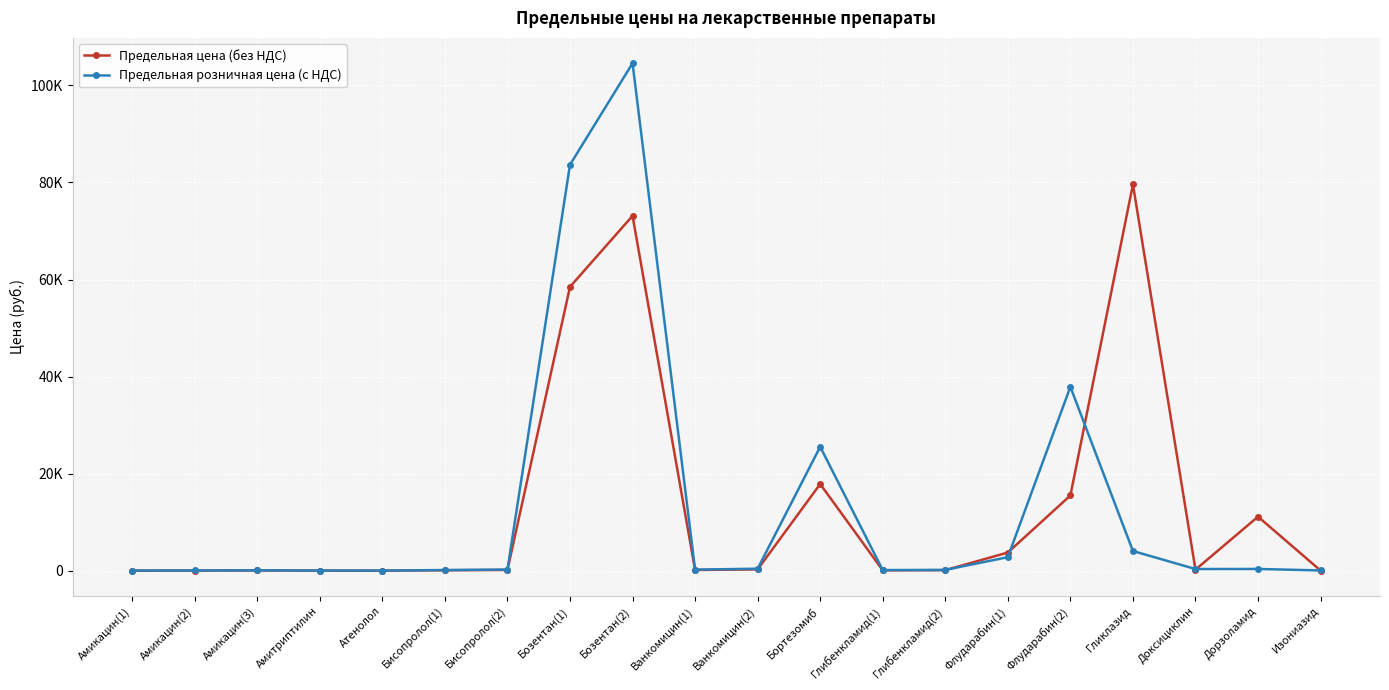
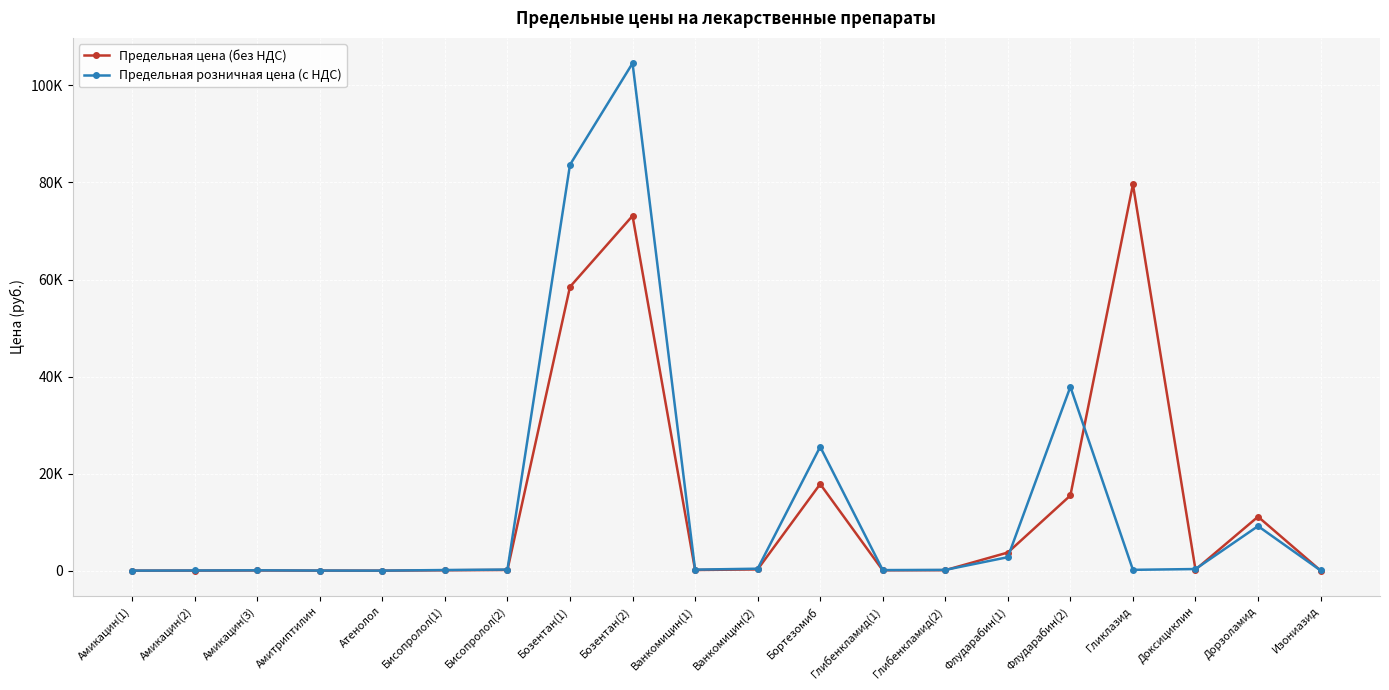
  {
    "Предельная цена (без НДС)": {
      "Бозентан(1)": 59000,
      "Бозентан(2)": 73000,
      "Бортезомиб": 18000,
      "Флударабин(1)": 4000,
      "Флударабин(2)": 16000,
      "Гликлазид": 80000,
      "Дорзоламид": 11000
    },
    "Предельная розничная цена (с НДС)": {
      "Бозентан(1)": 84000,
      "Бозентан(2)": 105000,
      "Бортезомиб": 26000,
      "Флударабин(1)": 3000,
      "Флударабин(2)": 38000,
-     "Гликлазид": 4000,
-     "Дорзоламид": 0
+     "Гликлазид": 0,
+     "Дорзоламид": 9000
    }
  }
